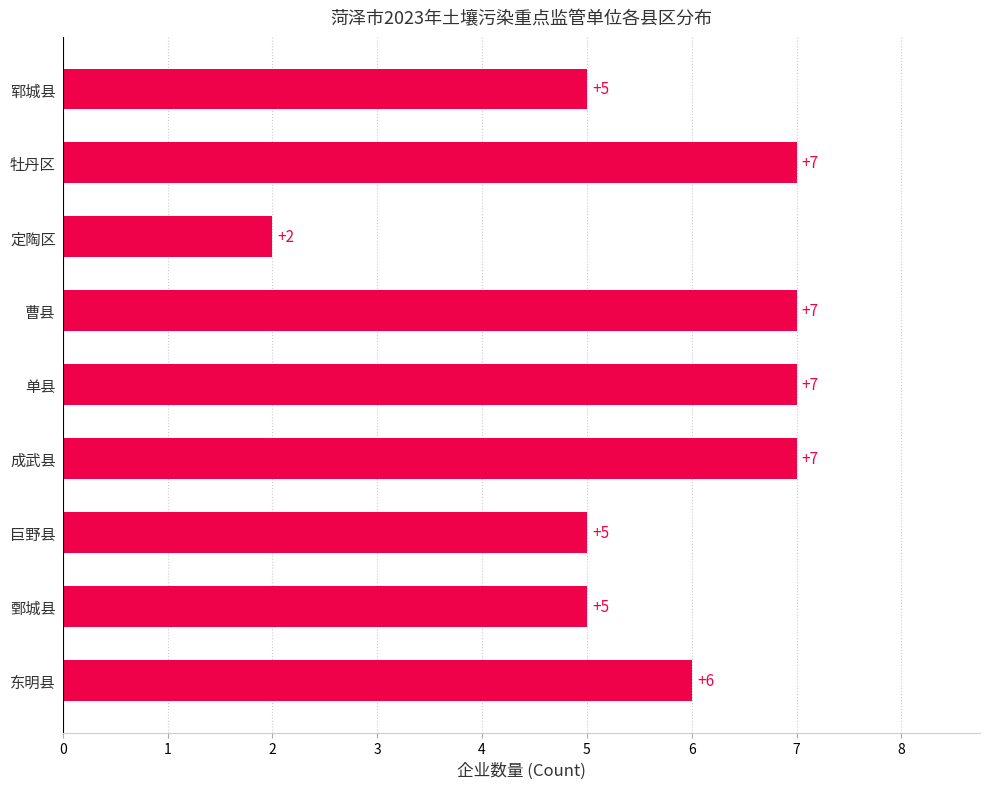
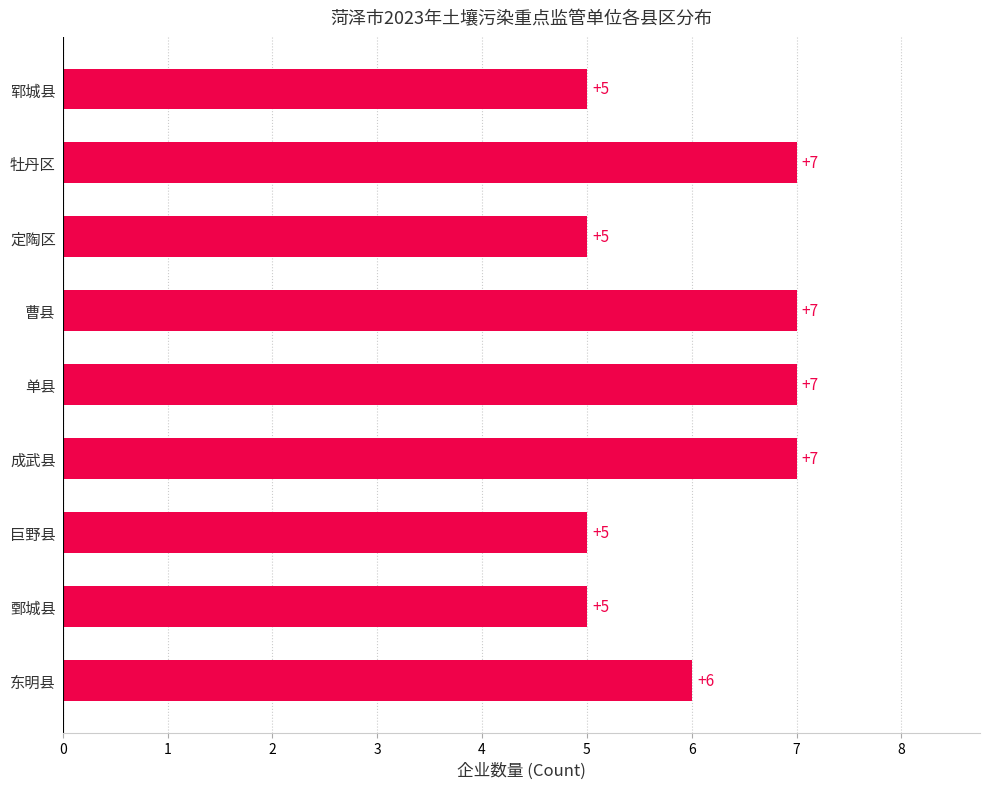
  {
    "郓城县": "+5",
    "牡丹区": "+7",
-   "定陶区": "+2",
+   "定陶区": "+5",
    "曹县": "+7",
    "单县": "+7",
    "成武县": "+7",
    "巨野县": "+5",
    "鄄城县": "+5",
    "东明县": "+6"
  }
